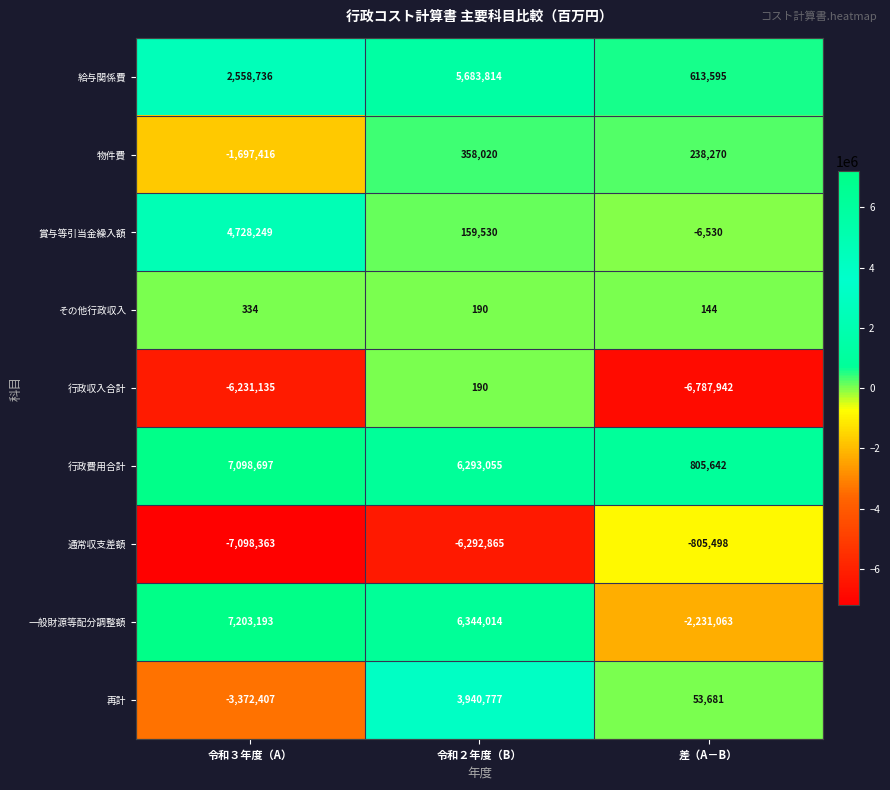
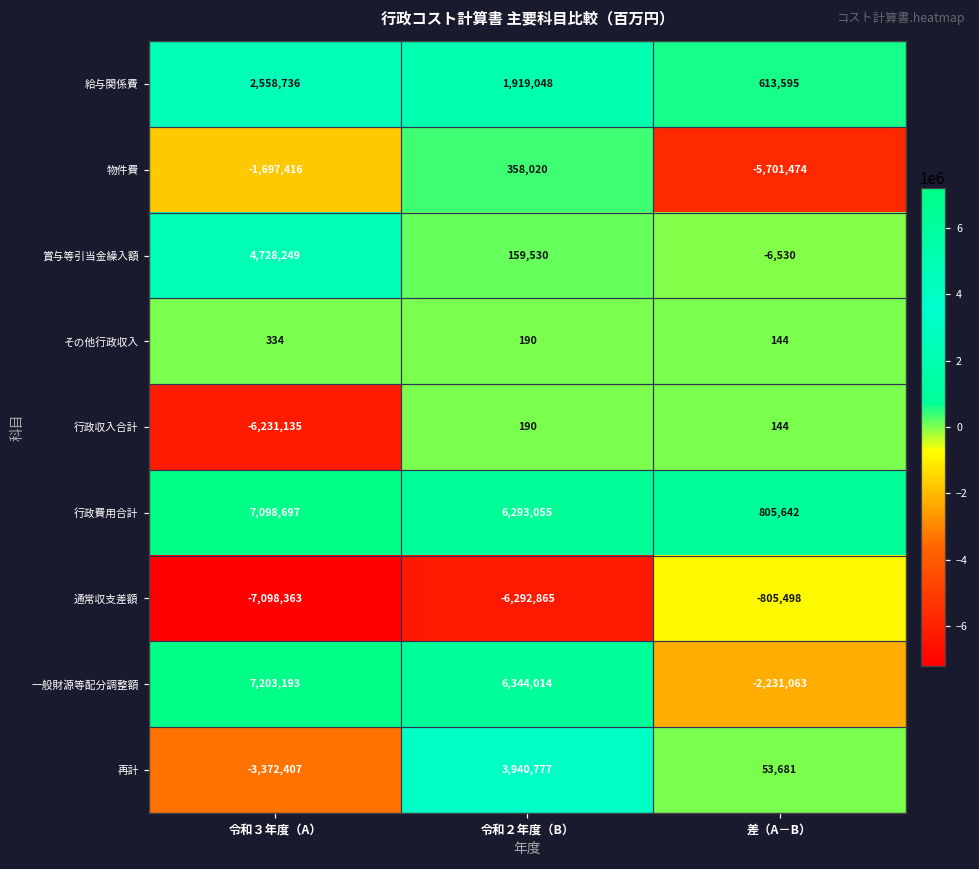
  {
    "給与関係費": {
      "令和３年度（A）": "2,558,736",
-     "令和２年度（B）": "5,683,814",
+     "令和２年度（B）": "1,919,048",
      "差（A－B）": "613,595"
    },
    "物件費": {
      "令和３年度（A）": "-1,697,416",
      "令和２年度（B）": "358,020",
-     "差（A－B）": "238,270"
+     "差（A－B）": "-5,701,474"
    },
    "賞与等引当金繰入額": {
      "令和３年度（A）": "4,728,249",
      "令和２年度（B）": "159,530",
      "差（A－B）": "-6,530"
    },
    "その他行政収入": {
      "令和３年度（A）": "334",
      "令和２年度（B）": "190",
      "差（A－B）": "144"
    },
    "行政収入合計": {
      "令和３年度（A）": "-6,231,135",
      "令和２年度（B）": "190",
-     "差（A－B）": "-6,787,942"
+     "差（A－B）": "144"
    },
    "行政費用合計": {
      "令和３年度（A）": "7,098,697",
      "令和２年度（B）": "6,293,055",
      "差（A－B）": "805,642"
    },
    "通常収支差額": {
      "令和３年度（A）": "-7,098,363",
      "令和２年度（B）": "-6,292,865",
      "差（A－B）": "-805,498"
    },
    "一般財源等配分調整額": {
      "令和３年度（A）": "7,203,193",
      "令和２年度（B）": "6,344,014",
      "差（A－B）": "-2,231,063"
    },
    "再計": {
      "令和３年度（A）": "-3,372,407",
      "令和２年度（B）": "3,940,777",
      "差（A－B）": "53,681"
    }
  }
